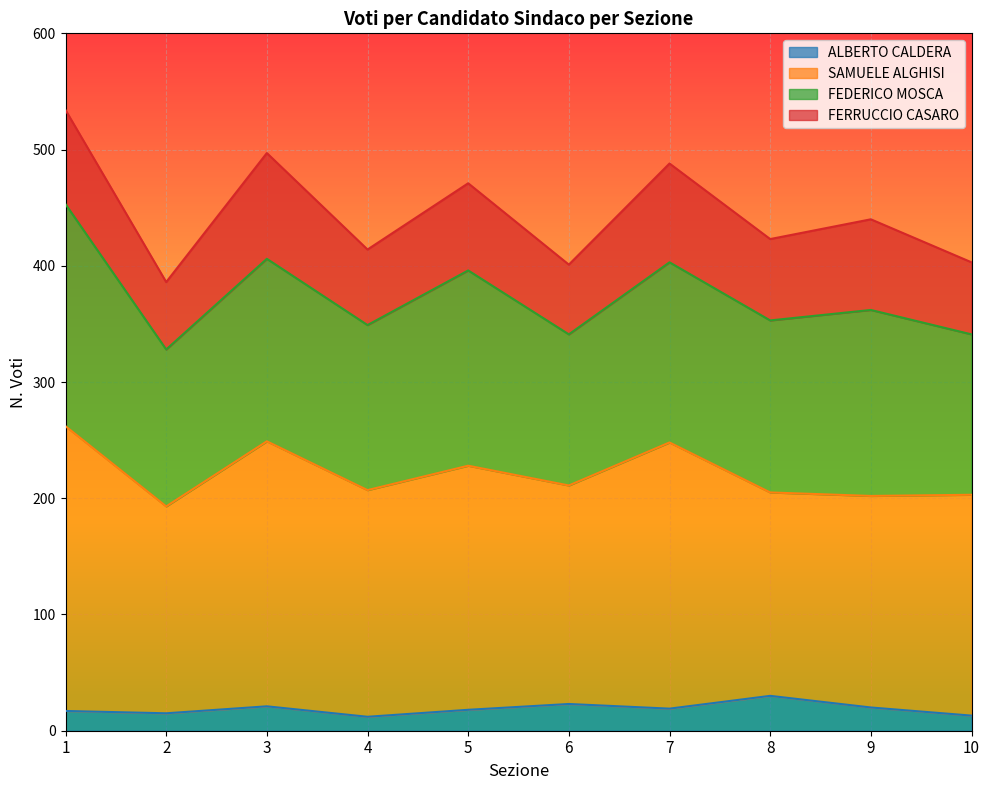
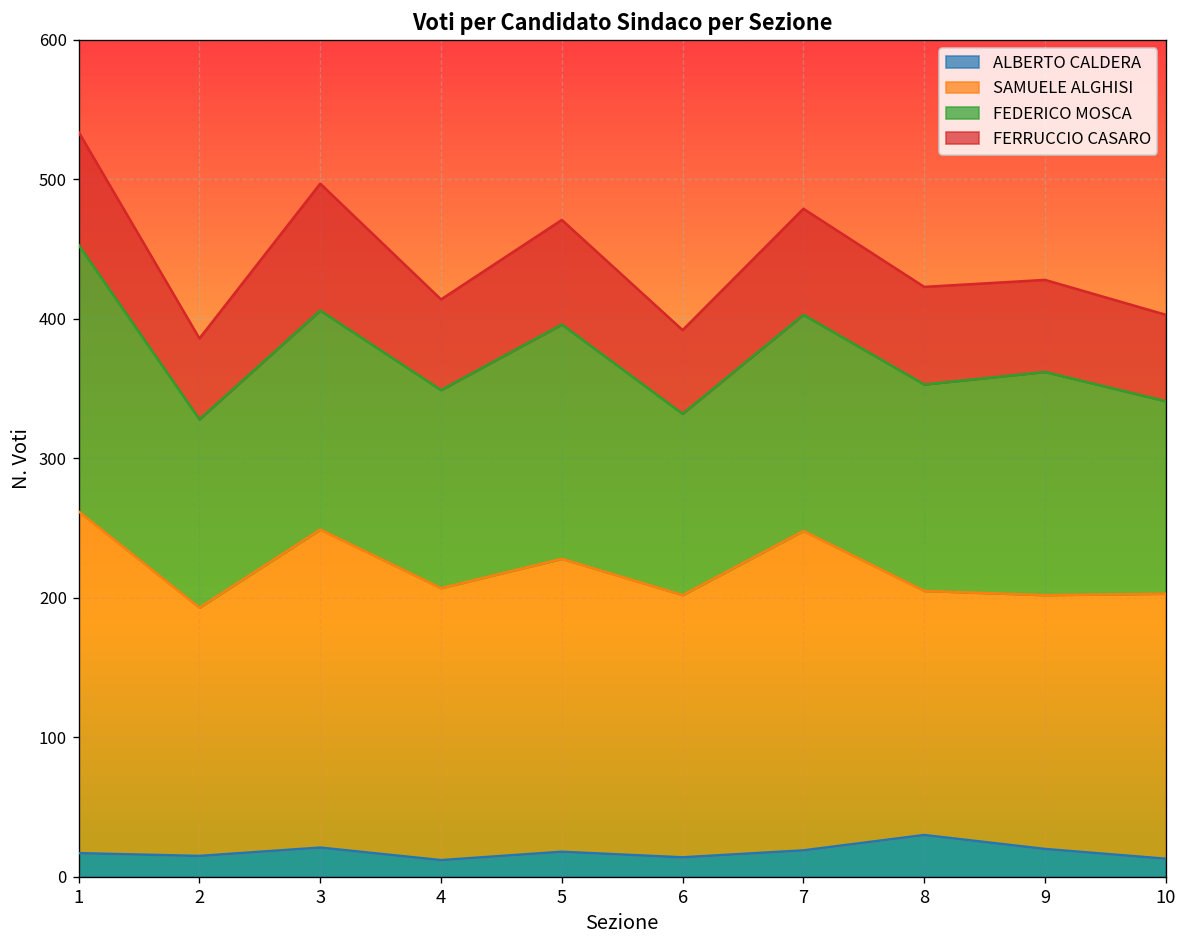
  {
    "ALBERTO CALDERA": {
      "1": 17,
      "2": 15,
      "3": 21,
      "4": 12,
      "5": 18,
-     "6": 23,
+     "6": 14,
      "7": 19,
      "8": 30,
      "9": 20,
      "10": 13
    },
    "SAMUELE ALGHISI": {
      "1": 245,
      "2": 178,
      "3": 228,
      "4": 195,
      "5": 210,
      "6": 188,
      "7": 229,
      "8": 175,
      "9": 182,
      "10": 190
    },
    "FEDERICO MOSCA": {
      "1": 191,
      "2": 135,
      "3": 157,
      "4": 142,
      "5": 168,
      "6": 130,
      "7": 155,
      "8": 148,
      "9": 160,
      "10": 138
    },
    "FERRUCCIO CASARO": {
      "1": 81,
      "2": 58,
      "3": 91,
      "4": 65,
      "5": 75,
      "6": 60,
-     "7": 85,
+     "7": 76,
      "8": 70,
-     "9": 78,
+     "9": 66,
      "10": 62
    }
  }
